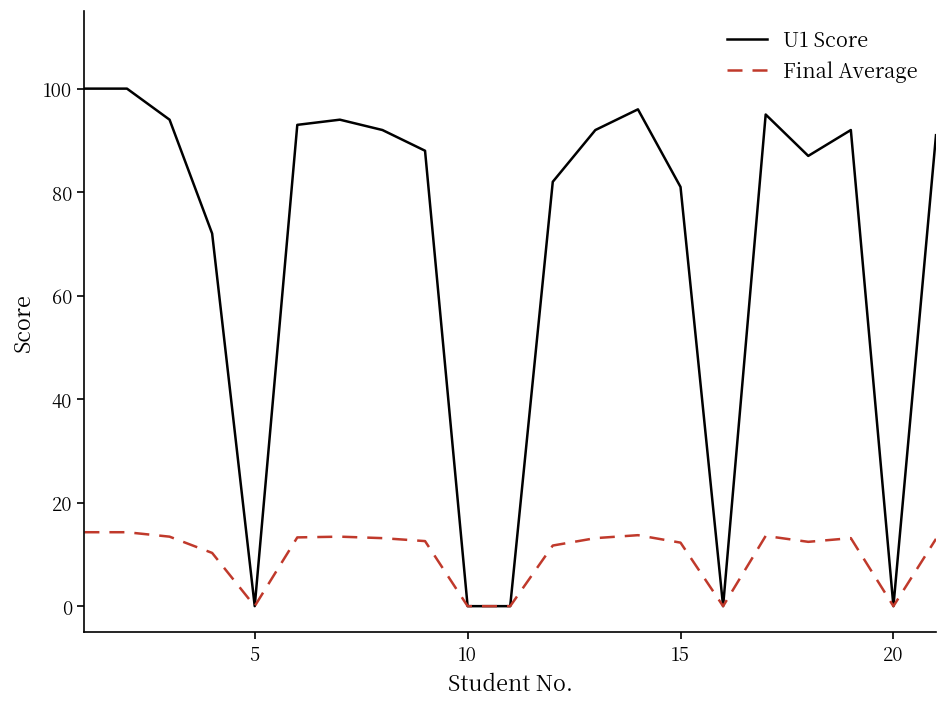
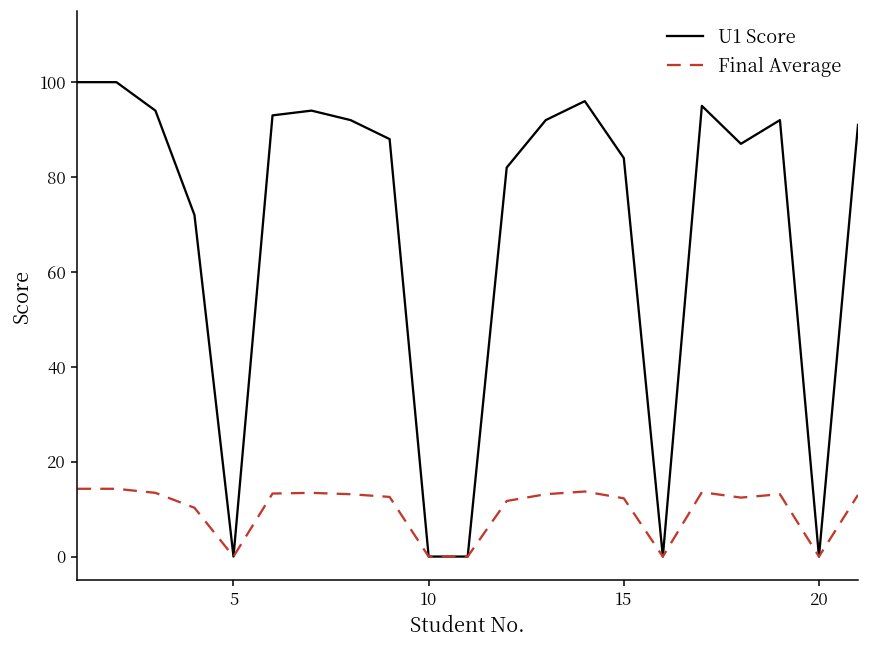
  {
    "U1 Score": {
-     "15": 81
+     "15": 84
    },
    "Final Average": {
      "15": 12
    }
  }
